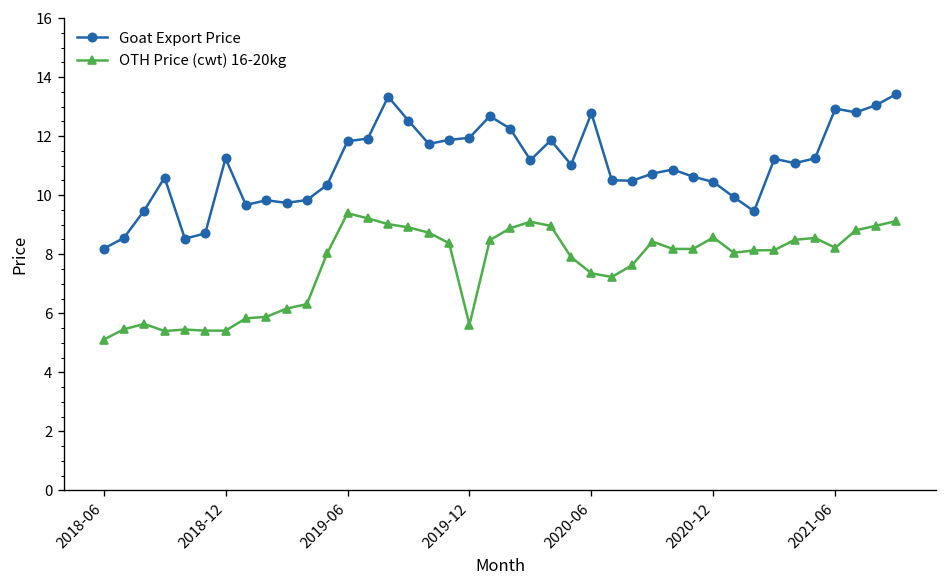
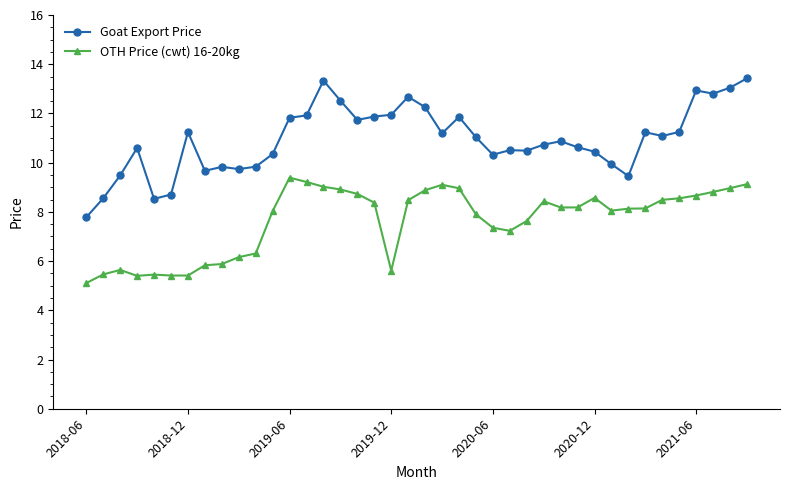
  {
    "Goat Export Price": {
-     "2018-06": 8.2,
+     "2018-06": 7.8,
      "2018-12": 11.2,
      "2019-06": 11.8,
      "2019-12": 11.9,
-     "2020-06": 12.8,
+     "2020-06": 10.3,
      "2020-12": 10.4,
      "2021-06": 12.9
    },
    "OTH Price (cwt) 16-20kg": {
      "2018-06": 5.1,
      "2018-12": 5.4,
      "2019-06": 9.4,
      "2019-12": 5.6,
      "2020-06": 7.4,
      "2020-12": 8.6,
-     "2021-06": 8.2
+     "2021-06": 8.7
    }
  }
